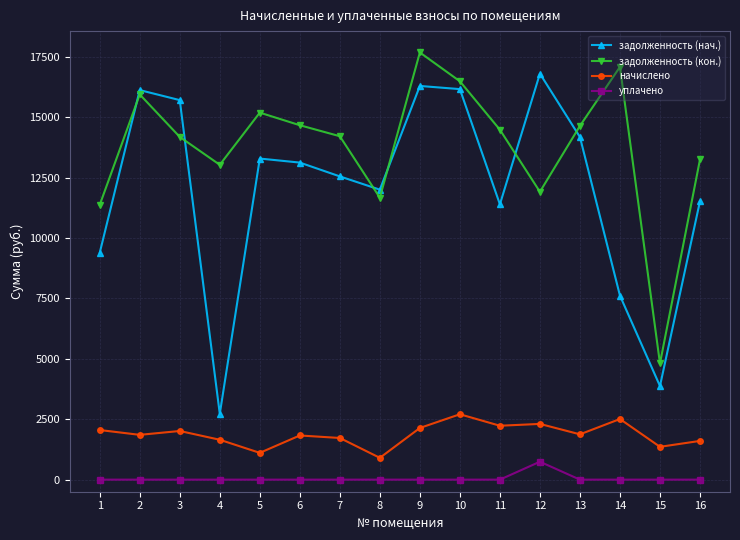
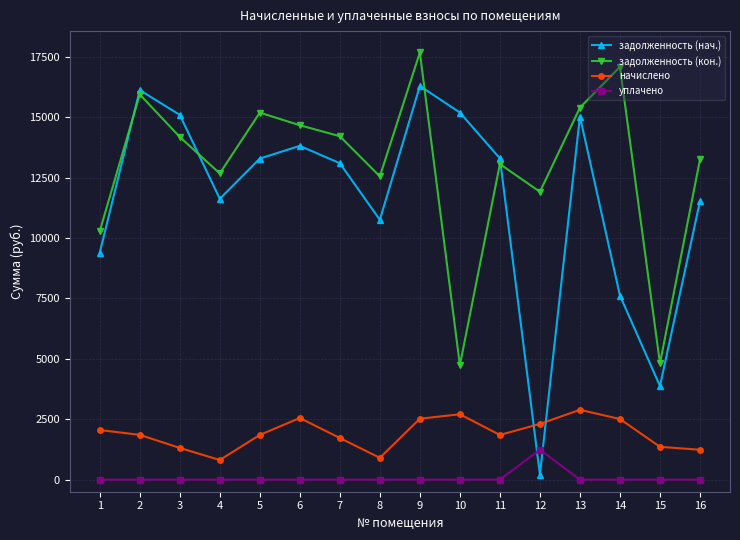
  {
    "задолженность (нач.)": {
      "1": 9400,
      "2": 16100,
-     "3": 15700,
-     "4": 2700,
+     "3": 15100,
+     "4": 11600,
      "5": 13300,
-     "6": 13100,
-     "7": 12500,
-     "8": 12000,
+     "6": 13800,
+     "7": 13100,
+     "8": 10800,
      "9": 16300,
-     "10": 16200,
-     "11": 11400,
-     "12": 16800,
-     "13": 14200,
+     "10": 15200,
+     "11": 13300,
+     "12": 200,
+     "13": 15000,
      "14": 7600,
      "15": 3900,
      "16": 11500
    },
    "задолженность (кон.)": {
-     "1": 11400,
+     "1": 10300,
      "2": 15900,
      "3": 14200,
-     "4": 13000,
+     "4": 12700,
      "5": 15200,
      "6": 14700,
      "7": 14200,
-     "8": 11700,
+     "8": 12500,
      "9": 17700,
-     "10": 16500,
-     "11": 14500,
+     "10": 4700,
+     "11": 13100,
      "12": 11900,
-     "13": 14600,
+     "13": 15400,
      "15": 4800,
      "16": 13200
    },
    "начислено": {
      "1": 2100,
      "2": 1900,
-     "3": 2000,
-     "4": 1700,
-     "5": 1100,
-     "6": 1800,
+     "3": 1300,
+     "4": 800,
+     "5": 1800,
+     "6": 2500,
      "7": 1700,
      "8": 900,
-     "9": 2100,
+     "9": 2500,
      "10": 2700,
-     "11": 2200,
+     "11": 1800,
      "12": 2300,
-     "13": 1900,
+     "13": 2900,
      "14": 2500,
      "15": 1400,
-     "16": 1600
+     "16": 1200
    },
    "уплачено": {
      "1": 0,
      "2": 0,
      "3": 0,
      "4": 0,
      "5": 0,
      "6": 0,
      "7": 0,
      "8": 0,
      "9": 0,
      "10": 0,
      "11": 0,
-     "12": 700,
+     "12": 1200,
      "13": 0,
      "14": 0,
      "15": 0,
      "16": 0
    }
  }
